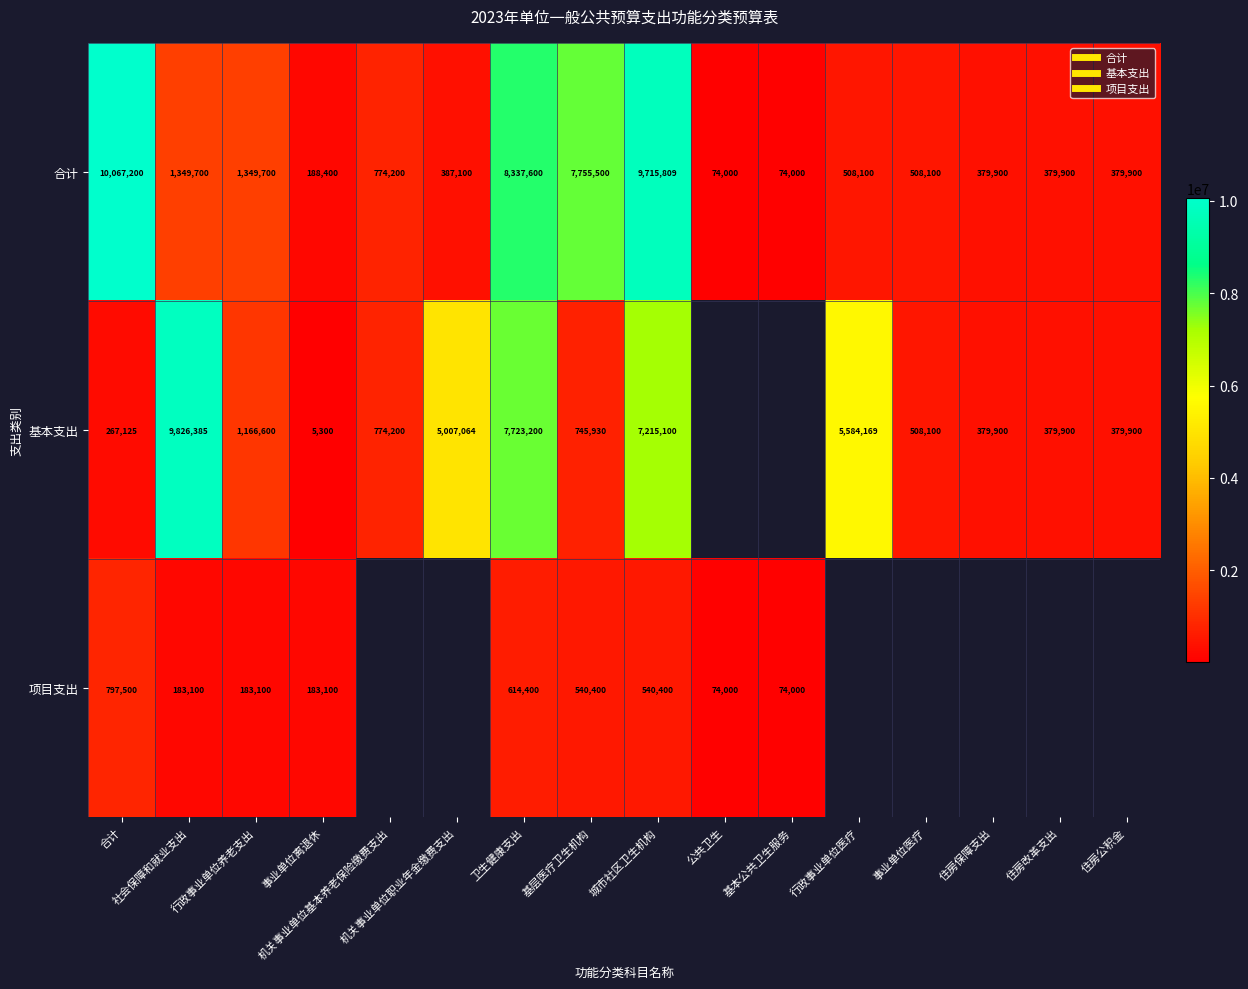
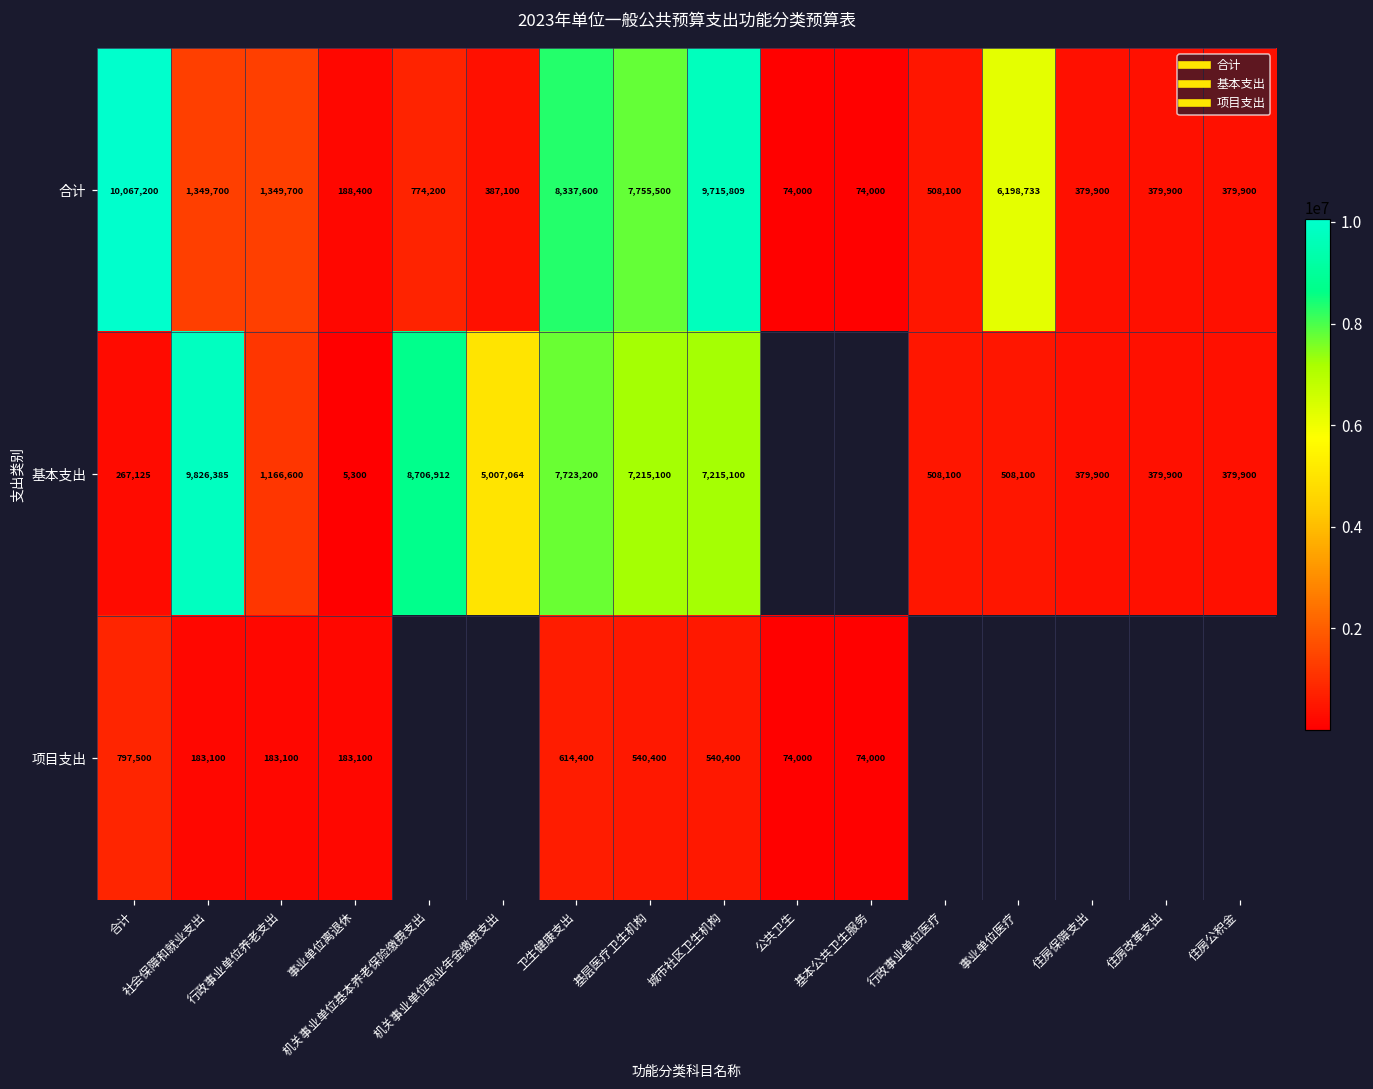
  {
    "合计": {
      "合计": "10,067,200",
      "社会保障和就业支出": "1,349,700",
      "行政事业单位养老支出": "1,349,700",
      "事业单位离退休": "188,400",
      "机关事业单位基本养老保险缴费支出": "774,200",
      "机关事业单位职业年金缴费支出": "387,100",
      "卫生健康支出": "8,337,600",
      "基层医疗卫生机构": "7,755,500",
      "城市社区卫生机构": "9,715,809",
      "公共卫生": "74,000",
      "基本公共卫生服务": "74,000",
      "行政事业单位医疗": "508,100",
-     "事业单位医疗": "508,100",
+     "事业单位医疗": "6,198,733",
      "住房保障支出": "379,900",
      "住房改革支出": "379,900",
      "住房公积金": "379,900"
    },
    "基本支出": {
      "合计": "267,125",
      "社会保障和就业支出": "9,826,385",
      "行政事业单位养老支出": "1,166,600",
      "事业单位离退休": "5,300",
-     "机关事业单位基本养老保险缴费支出": "774,200",
+     "机关事业单位基本养老保险缴费支出": "8,706,912",
      "机关事业单位职业年金缴费支出": "5,007,064",
      "卫生健康支出": "7,723,200",
-     "基层医疗卫生机构": "745,930",
+     "基层医疗卫生机构": "7,215,100",
      "城市社区卫生机构": "7,215,100",
-     "行政事业单位医疗": "5,584,169",
+     "行政事业单位医疗": "508,100",
      "事业单位医疗": "508,100",
      "住房保障支出": "379,900",
      "住房改革支出": "379,900",
      "住房公积金": "379,900"
    },
    "项目支出": {
      "合计": "797,500",
      "社会保障和就业支出": "183,100",
      "行政事业单位养老支出": "183,100",
      "事业单位离退休": "183,100",
      "卫生健康支出": "614,400",
      "基层医疗卫生机构": "540,400",
      "城市社区卫生机构": "540,400",
      "公共卫生": "74,000",
      "基本公共卫生服务": "74,000"
    }
  }
